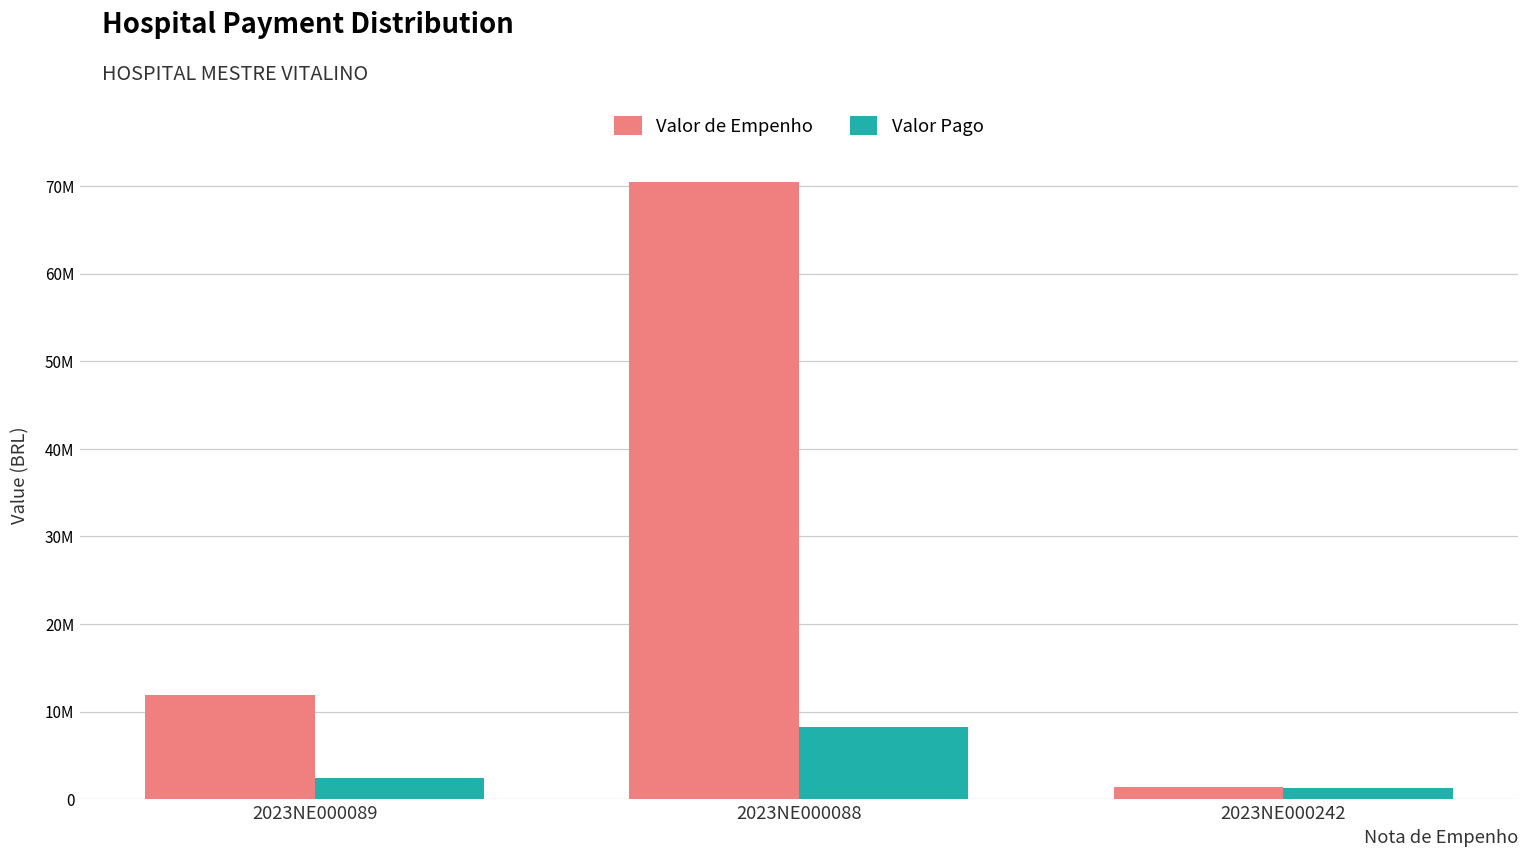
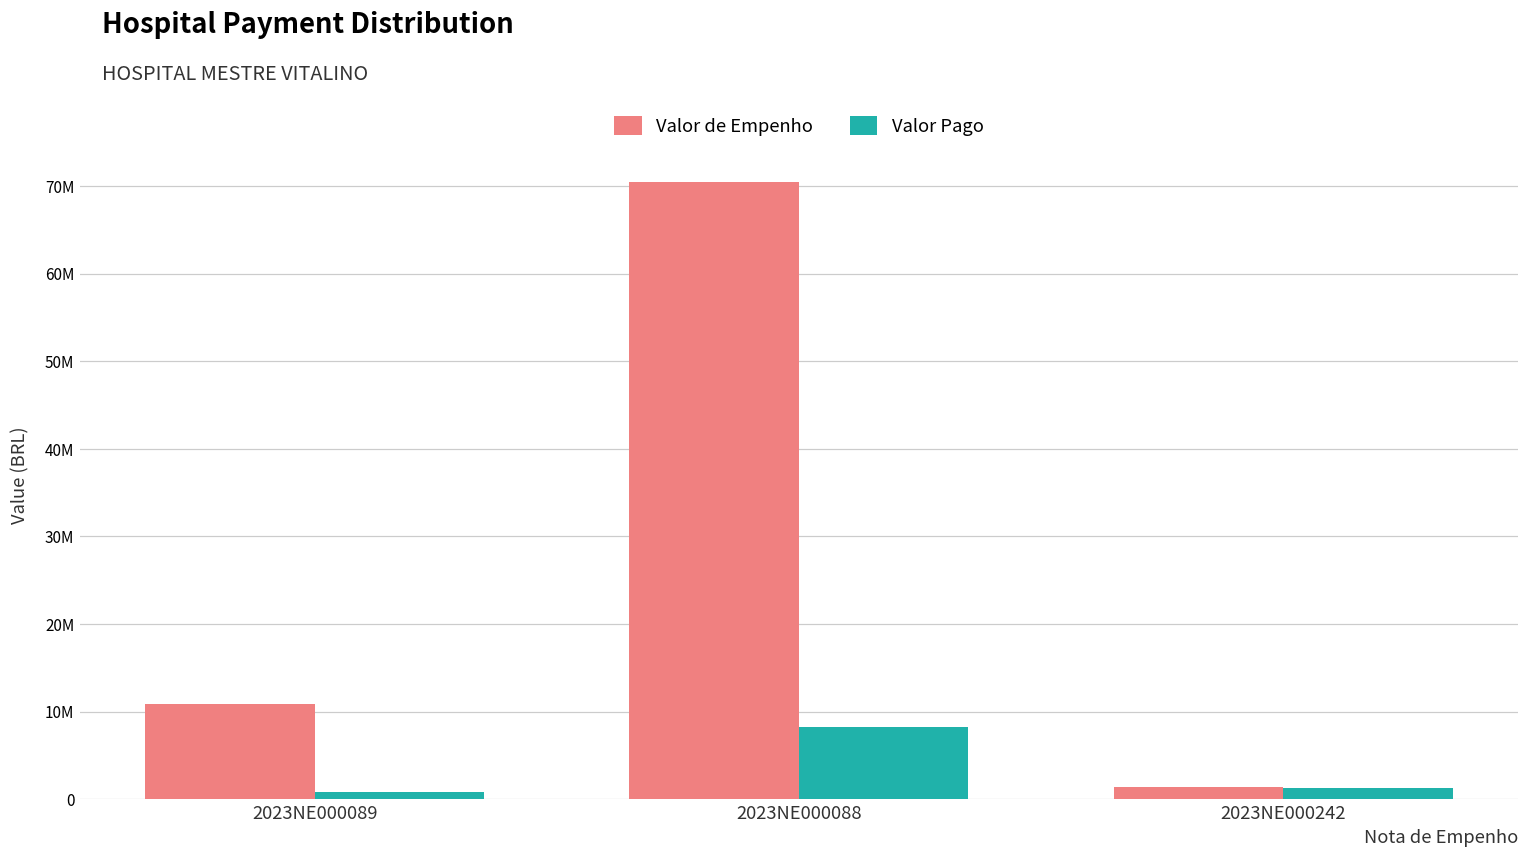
  {
    "Valor de Empenho": {
-     "2023NE000089": 12000000,
+     "2023NE000089": 11000000,
      "2023NE000088": 70000000,
      "2023NE000242": 1000000
    },
    "Valor Pago": {
-     "2023NE000089": 2000000,
+     "2023NE000089": 1000000,
      "2023NE000088": 8000000,
      "2023NE000242": 1000000
    }
  }
